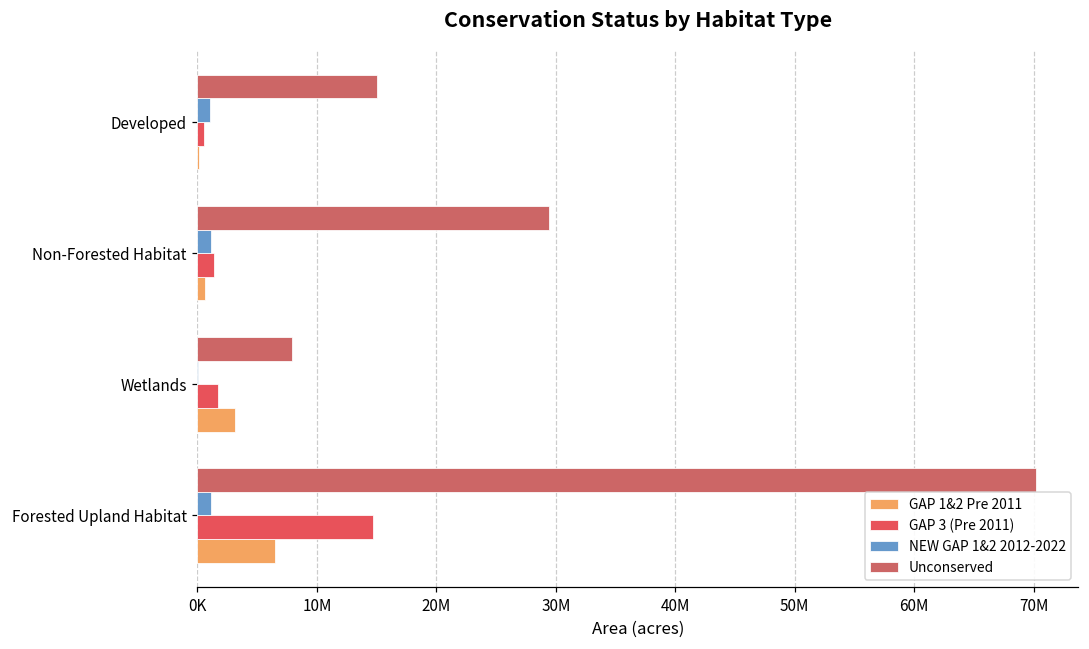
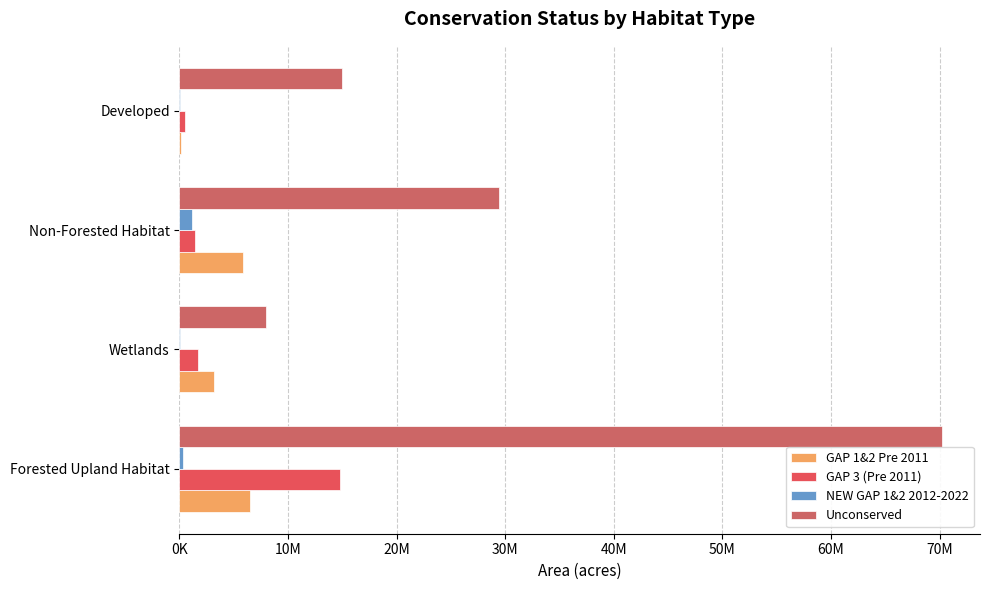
  {
    "GAP 1&2 Pre 2011": {
-     "Non-Forested Habitat": 600000,
+     "Non-Forested Habitat": 5900000,
      "Wetlands": 3200000,
      "Forested Upland Habitat": 6500000
    },
    "NEW GAP 1&2 2012-2022": {
-     "Developed": 1000000,
+     "Developed": 0,
      "Non-Forested Habitat": 1100000,
-     "Forested Upland Habitat": 1200000
+     "Forested Upland Habitat": 400000
    }
  }
